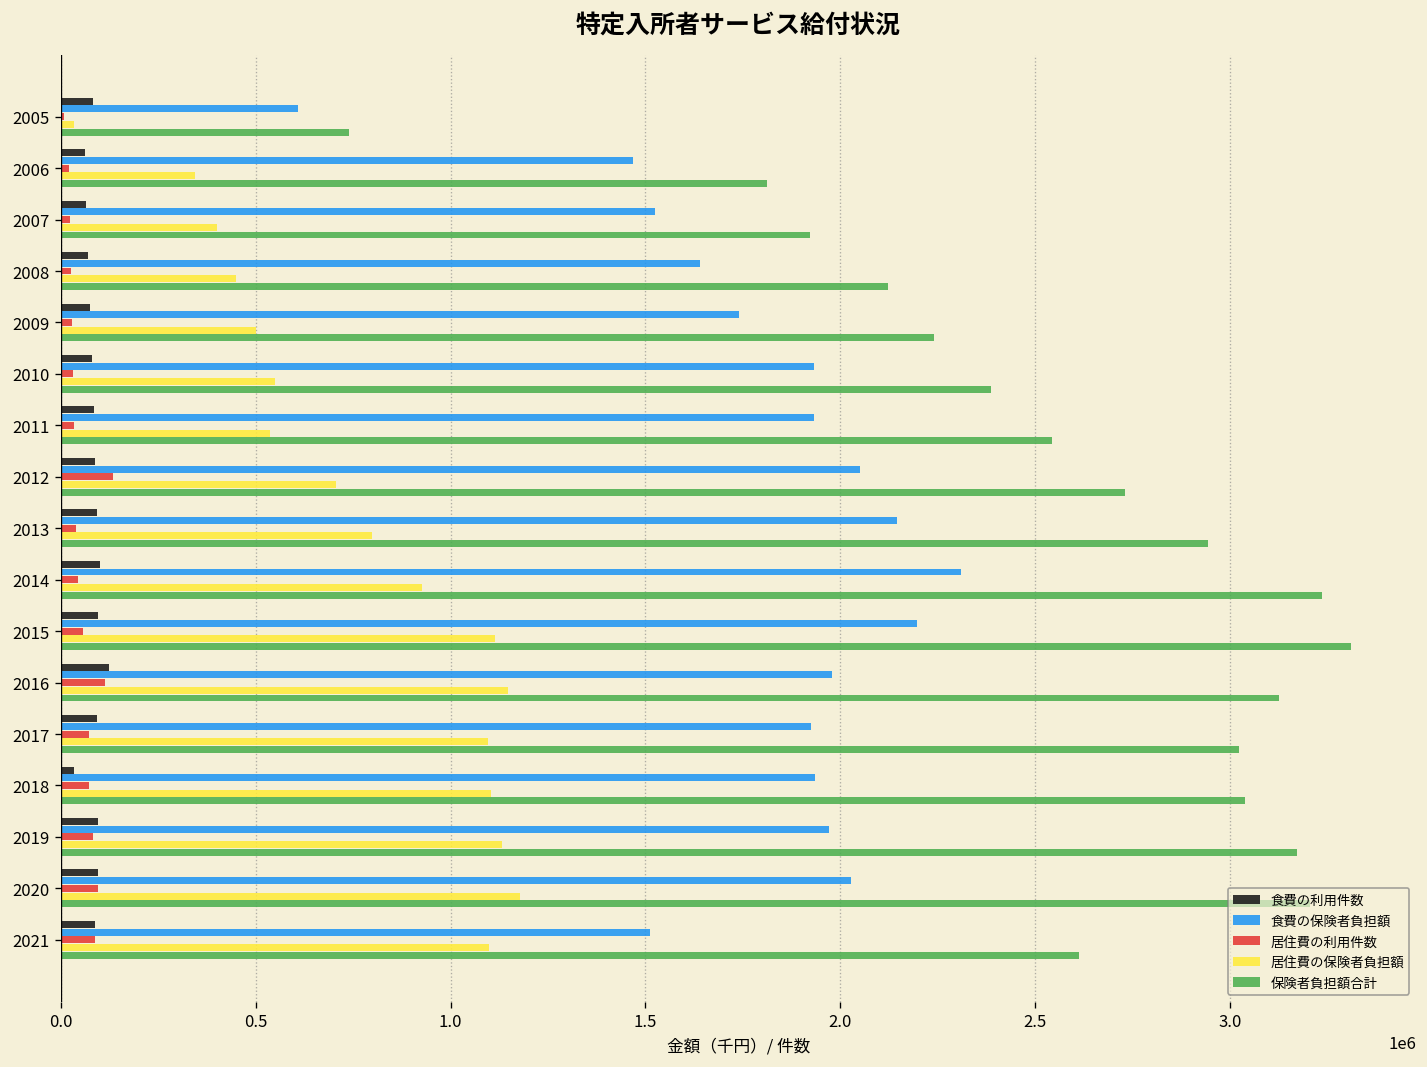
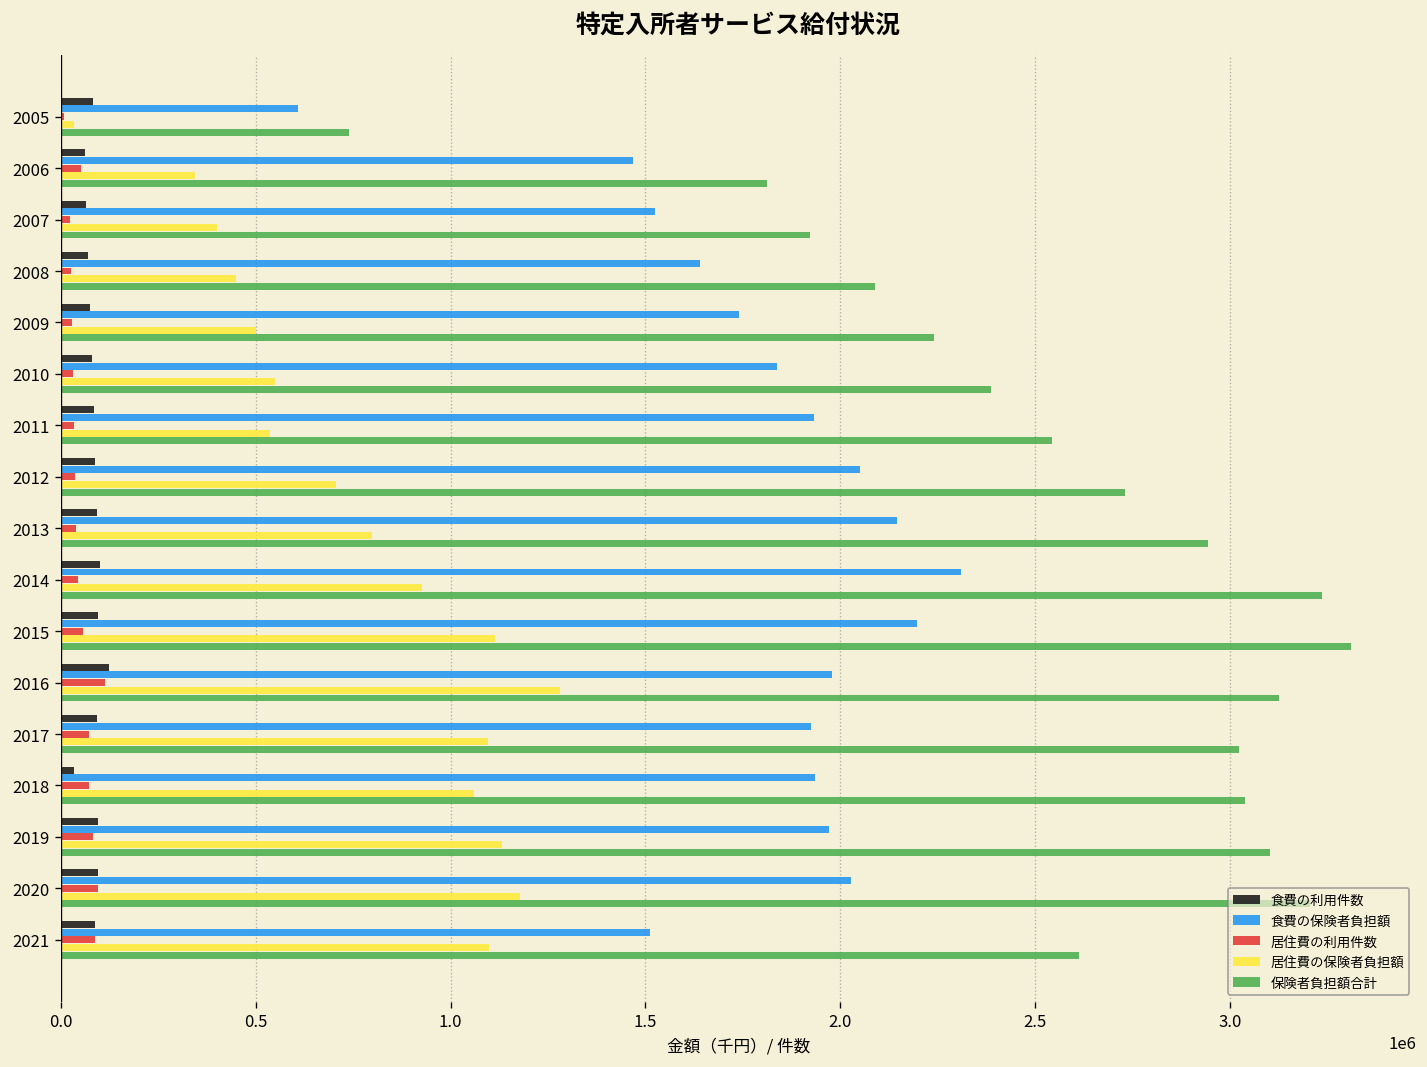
  {
    "食費の利用件数": {
      "2005": 80000,
      "2006": 60000,
      "2007": 60000,
      "2008": 70000,
      "2009": 70000,
      "2010": 80000,
      "2011": 80000,
      "2012": 90000,
      "2013": 90000,
      "2014": 100000,
      "2015": 90000,
      "2016": 120000,
      "2017": 90000,
      "2018": 30000,
      "2019": 90000,
      "2020": 100000,
      "2021": 90000
    },
    "食費の保険者負担額": {
      "2005": 610000,
      "2006": 1470000,
      "2007": 1520000,
      "2008": 1640000,
      "2009": 1740000,
-     "2010": 1930000,
+     "2010": 1840000,
      "2011": 1930000,
      "2012": 2050000,
      "2013": 2150000,
      "2014": 2310000,
      "2015": 2200000,
      "2016": 1980000,
      "2017": 1930000,
      "2018": 1940000,
      "2019": 1970000,
      "2020": 2030000,
      "2021": 1510000
    },
    "居住費の利用件数": {
      "2005": 10000,
-     "2006": 20000,
+     "2006": 50000,
      "2007": 20000,
      "2008": 20000,
      "2009": 30000,
      "2010": 30000,
      "2011": 30000,
-     "2012": 130000,
+     "2012": 40000,
      "2013": 40000,
      "2014": 40000,
      "2015": 60000,
      "2016": 110000,
      "2017": 70000,
      "2018": 70000,
      "2019": 80000,
      "2020": 90000,
      "2021": 90000
    },
    "居住費の保険者負担額": {
      "2005": 30000,
      "2006": 340000,
      "2007": 400000,
      "2008": 450000,
      "2009": 500000,
      "2010": 550000,
      "2011": 540000,
      "2012": 710000,
      "2013": 800000,
      "2014": 930000,
      "2015": 1120000,
-     "2016": 1150000,
+     "2016": 1280000,
      "2017": 1100000,
-     "2018": 1100000,
+     "2018": 1060000,
      "2019": 1130000,
      "2020": 1180000,
      "2021": 1100000
    },
    "保険者負担額合計": {
      "2005": 740000,
      "2006": 1810000,
      "2007": 1920000,
-     "2008": 2120000,
+     "2008": 2090000,
      "2009": 2240000,
      "2010": 2390000,
      "2011": 2540000,
      "2012": 2730000,
      "2013": 2940000,
      "2014": 3240000,
      "2015": 3310000,
      "2016": 3130000,
      "2017": 3020000,
      "2018": 3040000,
-     "2019": 3170000,
+     "2019": 3100000,
      "2021": 2610000
    }
  }
